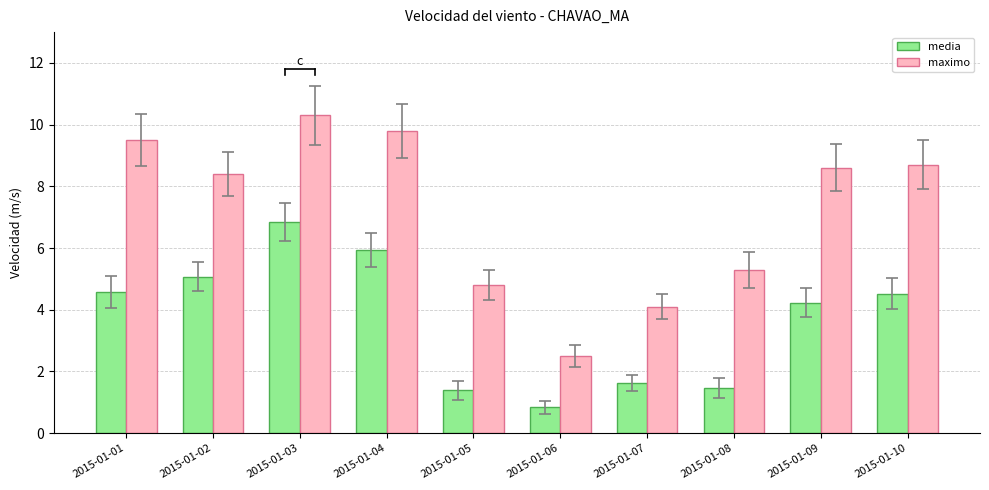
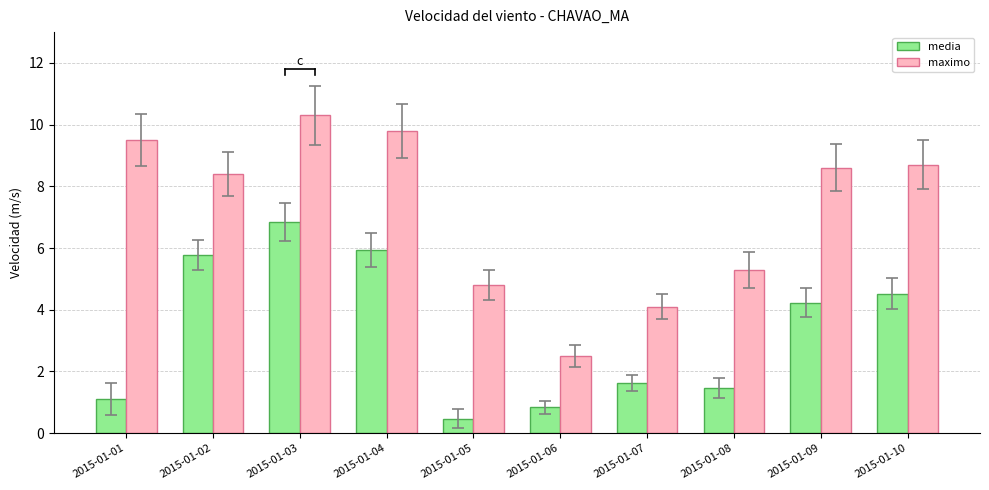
  {
    "media": {
-     "2015-01-01": 4.6,
-     "2015-01-02": 5.1,
+     "2015-01-01": 1.1,
+     "2015-01-02": 5.8,
      "2015-01-03": 6.8,
      "2015-01-04": 5.9,
-     "2015-01-05": 1.4,
+     "2015-01-05": 0.5,
      "2015-01-06": 0.8,
      "2015-01-07": 1.6,
      "2015-01-08": 1.5,
      "2015-01-09": 4.2,
      "2015-01-10": 4.5
    },
    "maximo": {
      "2015-01-01": 9.5,
      "2015-01-02": 8.4,
      "2015-01-03": 10.3,
      "2015-01-04": 9.8,
      "2015-01-05": 4.8,
      "2015-01-06": 2.5,
      "2015-01-07": 4.1,
      "2015-01-08": 5.3,
      "2015-01-09": 8.6,
      "2015-01-10": 8.7
    }
  }
